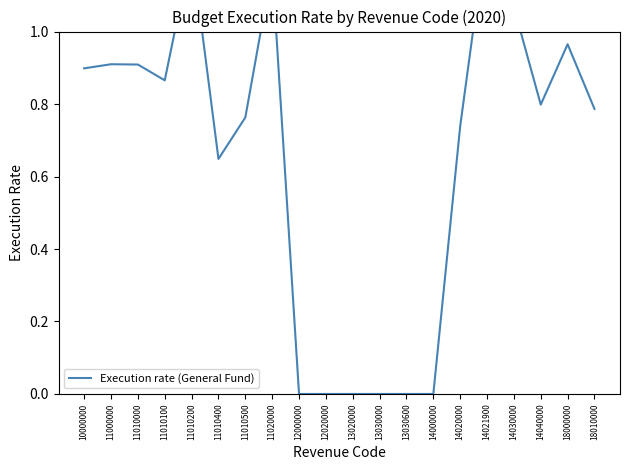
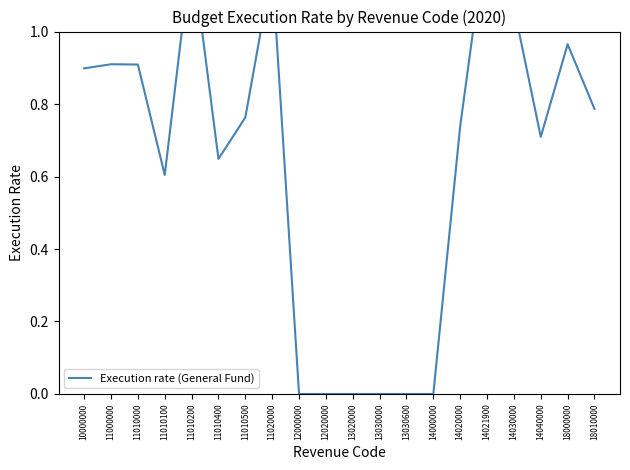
  {
    "10000000": 0.90,
    "11000000": 0.91,
    "11010000": 0.91,
-   "11010100": 0.87,
+   "11010100": 0.60,
    "11010400": 0.65,
    "11010500": 0.76,
    "12000000": 0.00,
    "12020000": 0.00,
    "13020000": 0.00,
    "13030000": 0.00,
    "13030600": 0.00,
    "14000000": 0.00,
    "14020000": 0.74,
-   "14040000": 0.80,
+   "14040000": 0.71,
    "18000000": 0.97,
    "18010000": 0.79
  }
